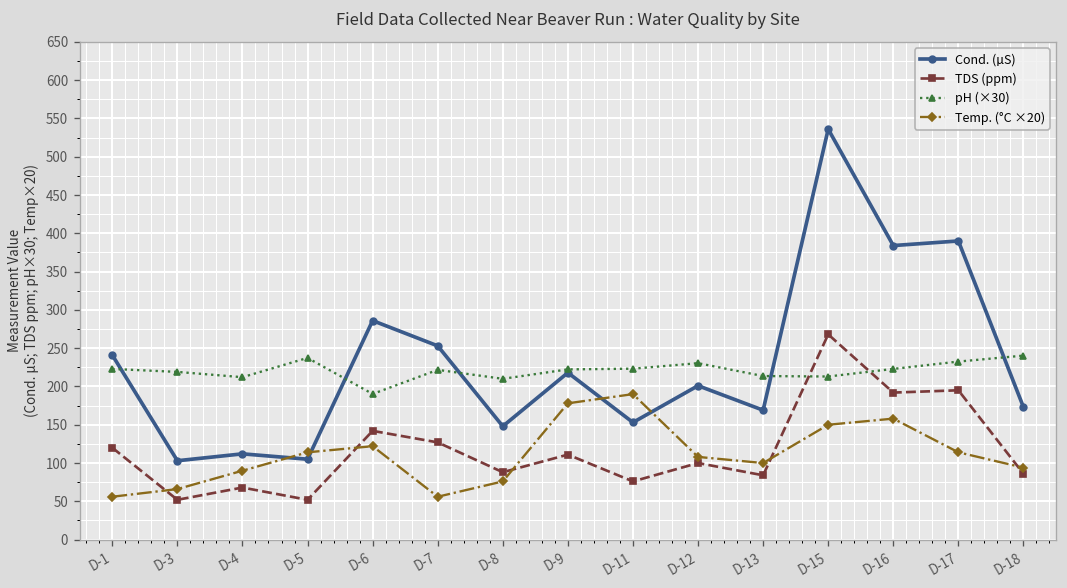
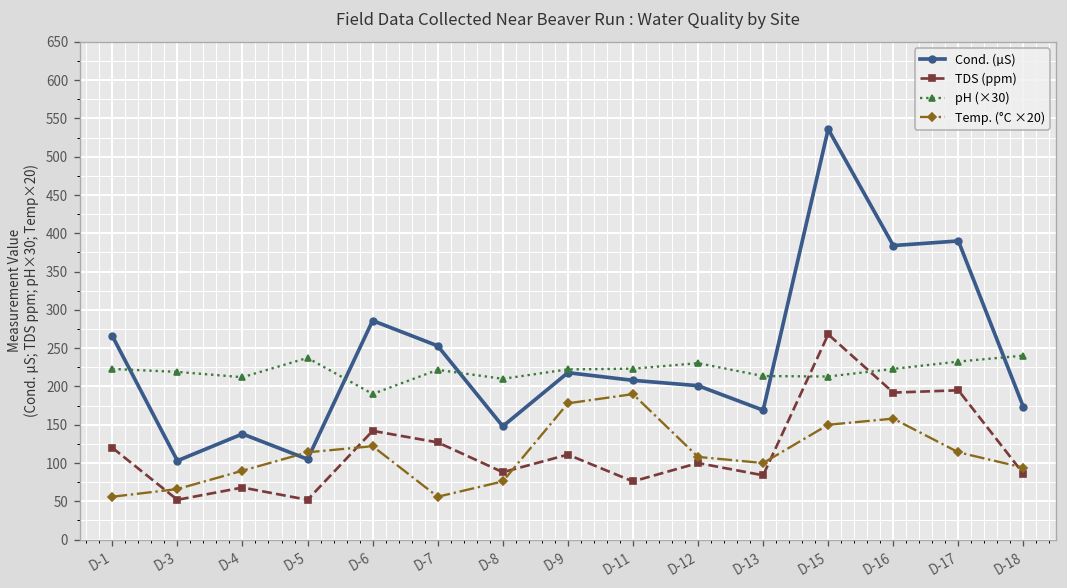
  {
    "Cond. (µS)": {
-     "D-1": 240,
+     "D-1": 270,
      "D-3": 100,
-     "D-4": 110,
+     "D-4": 140,
      "D-5": 110,
      "D-6": 290,
      "D-7": 250,
      "D-8": 150,
      "D-9": 220,
-     "D-11": 150,
+     "D-11": 210,
      "D-12": 200,
      "D-13": 170,
      "D-15": 540,
      "D-16": 380,
      "D-17": 390,
      "D-18": 170
    },
    "pH (×30)": {
      "D-1": 220,
      "D-3": 220,
      "D-4": 210,
      "D-5": 240,
      "D-6": 190,
      "D-7": 220,
      "D-8": 210,
      "D-9": 220,
      "D-11": 220,
      "D-12": 230,
      "D-13": 210,
      "D-15": 210,
      "D-16": 220,
      "D-17": 230,
      "D-18": 240
    }
  }
